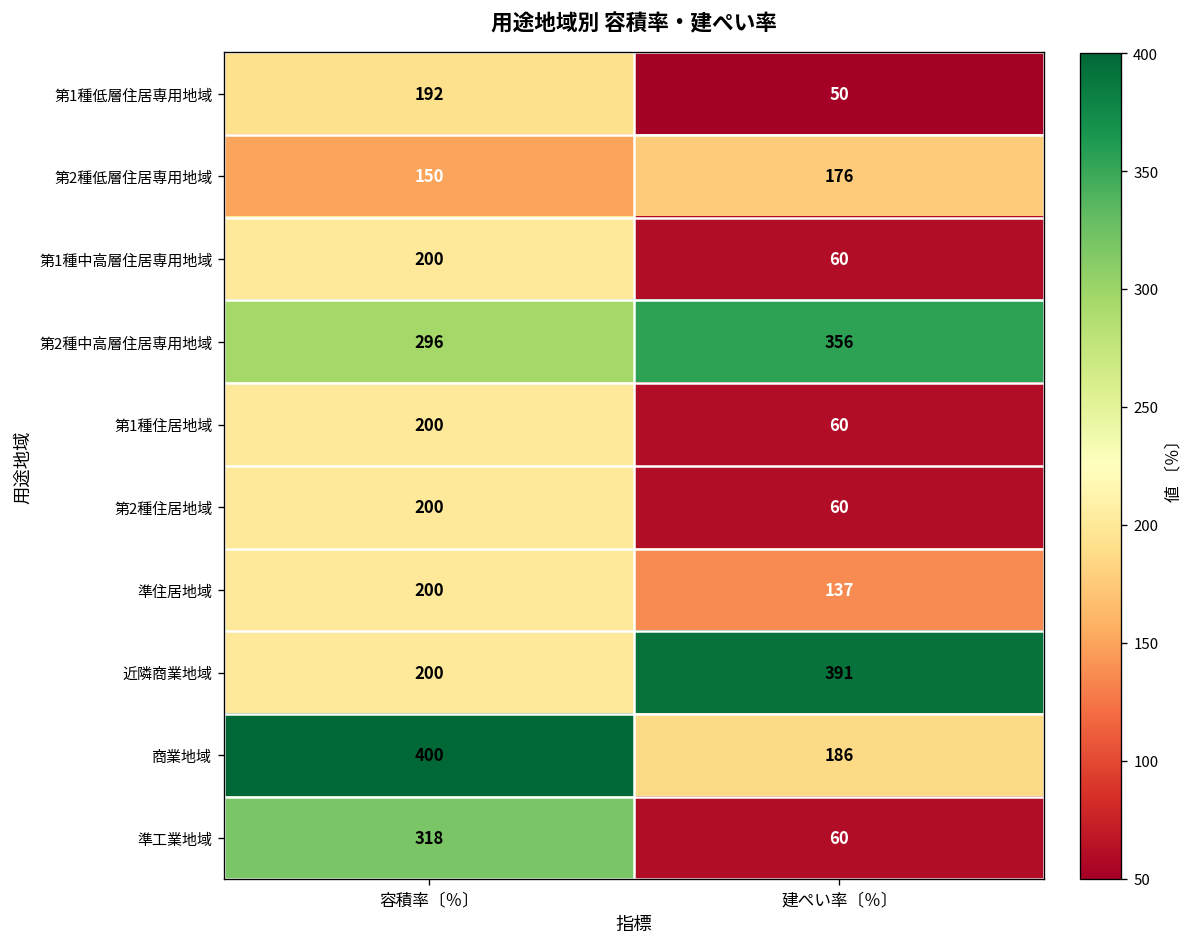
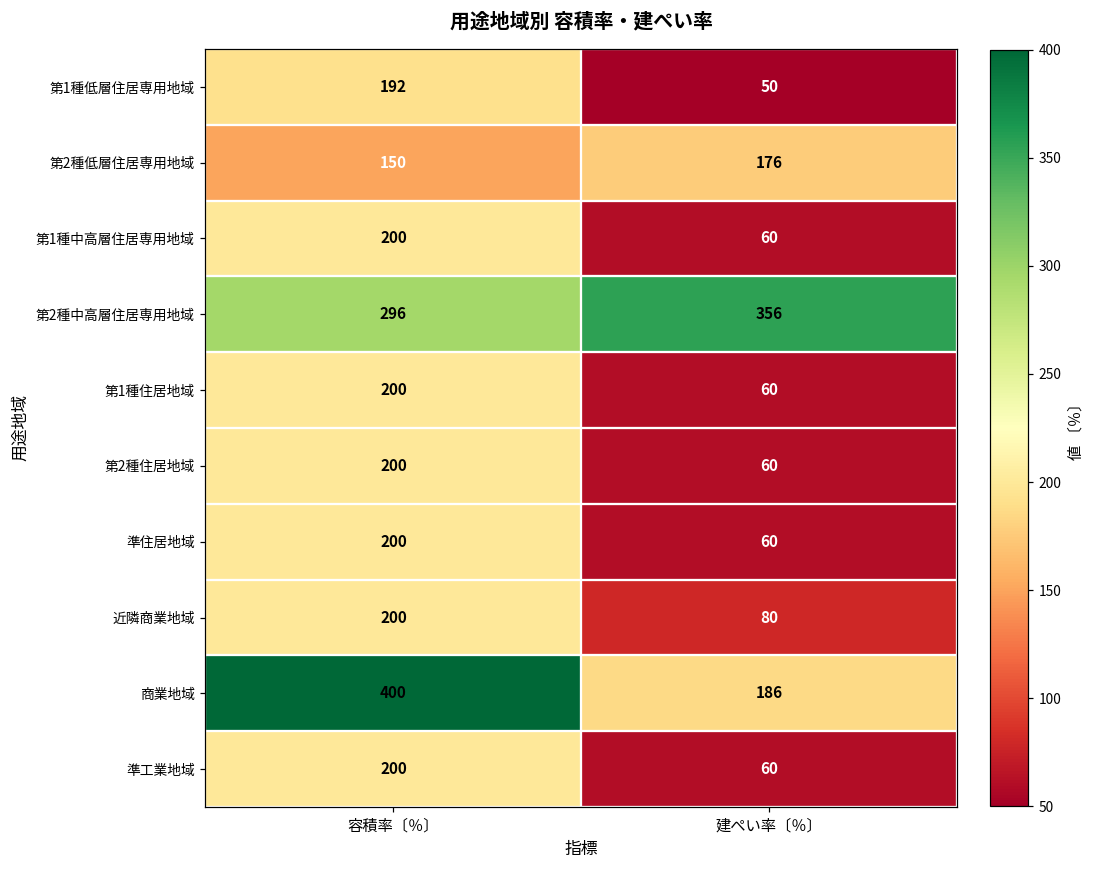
  {
    "第1種低層住居専用地域": {
      "容積率〔％〕": 192,
      "建ぺい率〔％〕": 50
    },
    "第2種低層住居専用地域": {
      "容積率〔％〕": 150,
      "建ぺい率〔％〕": 176
    },
    "第1種中高層住居専用地域": {
      "容積率〔％〕": 200,
      "建ぺい率〔％〕": 60
    },
    "第2種中高層住居専用地域": {
      "容積率〔％〕": 296,
      "建ぺい率〔％〕": 356
    },
    "第1種住居地域": {
      "容積率〔％〕": 200,
      "建ぺい率〔％〕": 60
    },
    "第2種住居地域": {
      "容積率〔％〕": 200,
      "建ぺい率〔％〕": 60
    },
    "準住居地域": {
      "容積率〔％〕": 200,
-     "建ぺい率〔％〕": 137
+     "建ぺい率〔％〕": 60
    },
    "近隣商業地域": {
      "容積率〔％〕": 200,
-     "建ぺい率〔％〕": 391
+     "建ぺい率〔％〕": 80
    },
    "商業地域": {
      "容積率〔％〕": 400,
      "建ぺい率〔％〕": 186
    },
    "準工業地域": {
-     "容積率〔％〕": 318,
+     "容積率〔％〕": 200,
      "建ぺい率〔％〕": 60
    }
  }
